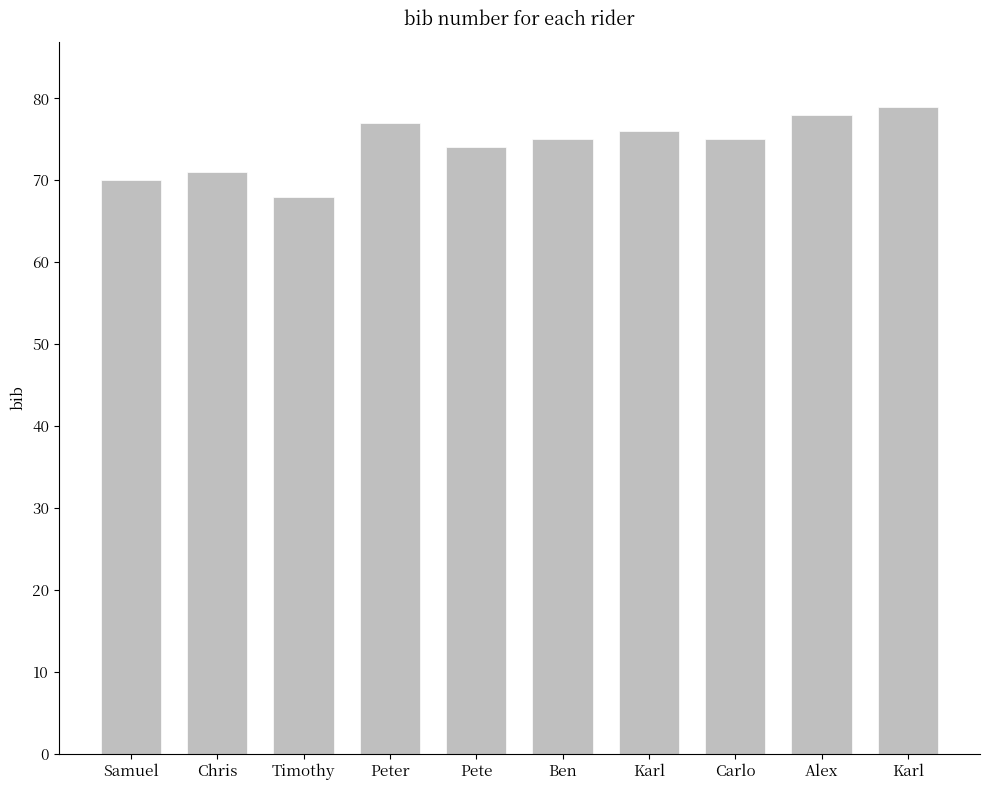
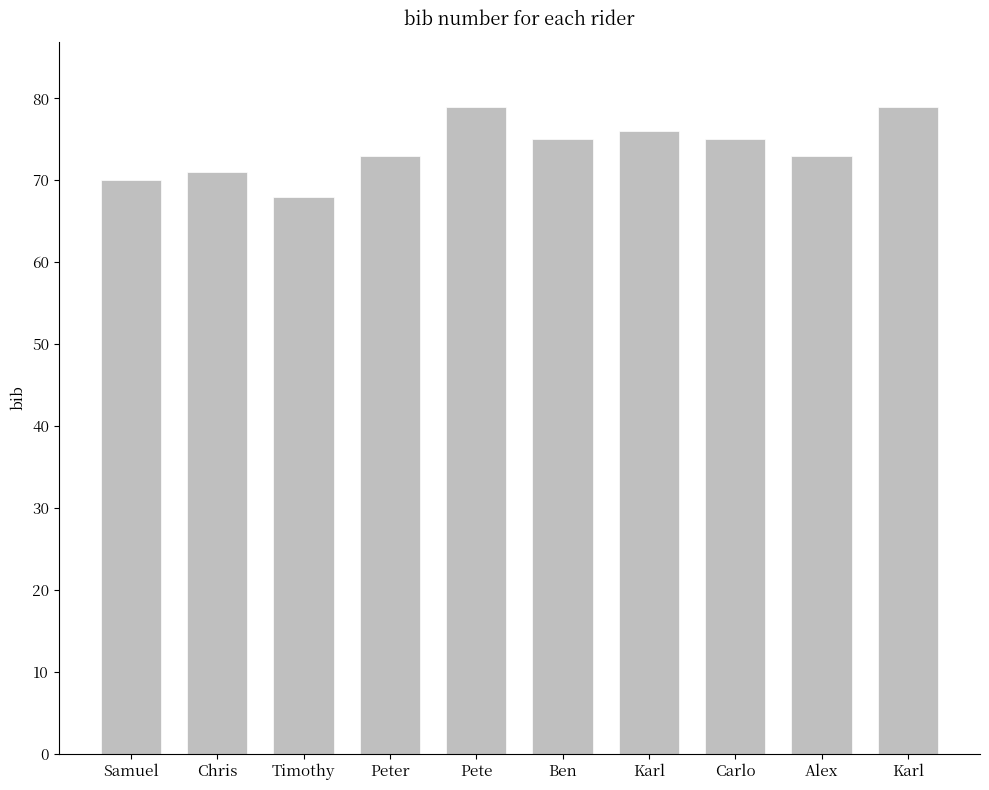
  {
    "Samuel": 70,
    "Chris": 71,
    "Timothy": 68,
-   "Peter": 77,
-   "Pete": 74,
+   "Peter": 73,
+   "Pete": 79,
    "Ben": 75,
    "Carlo": 75,
-   "Alex": 78
+   "Alex": 73
  }
